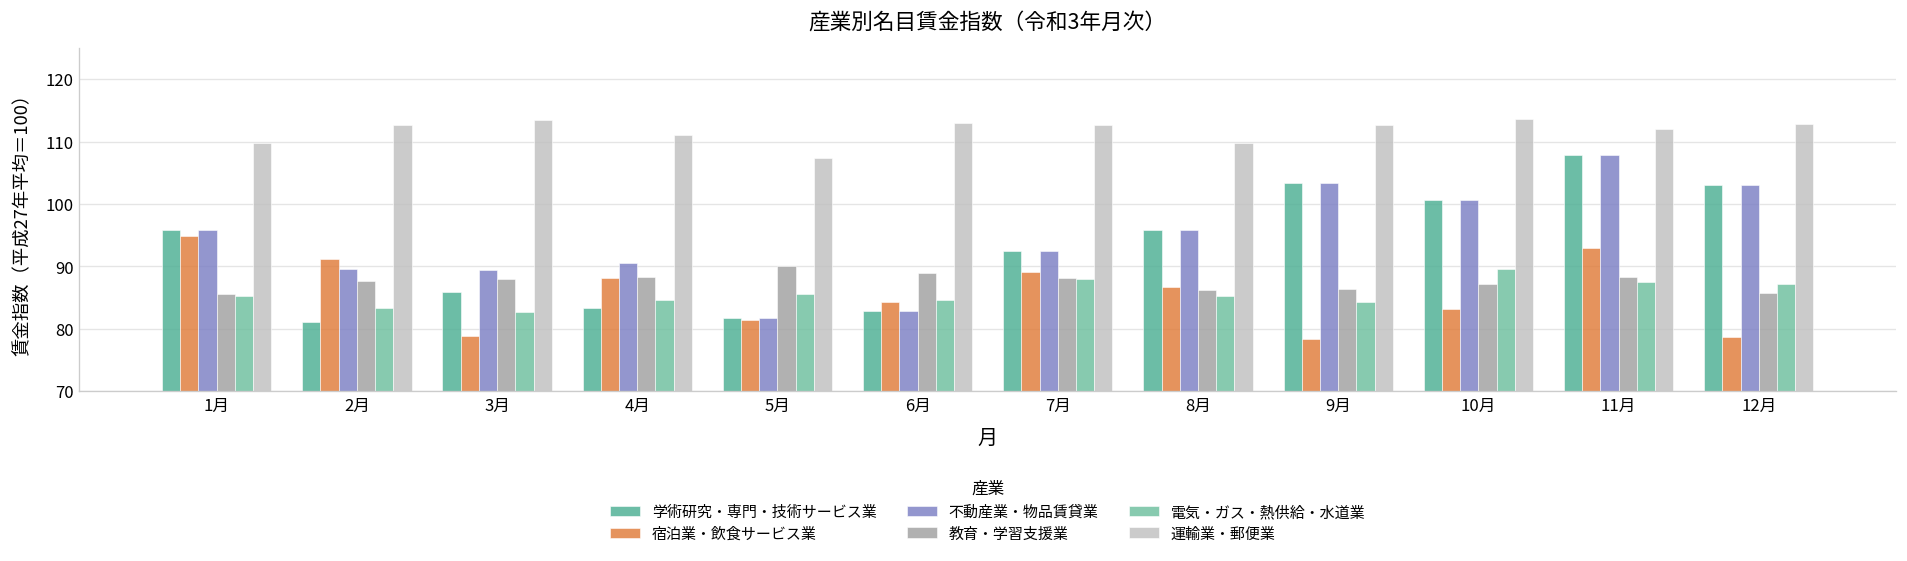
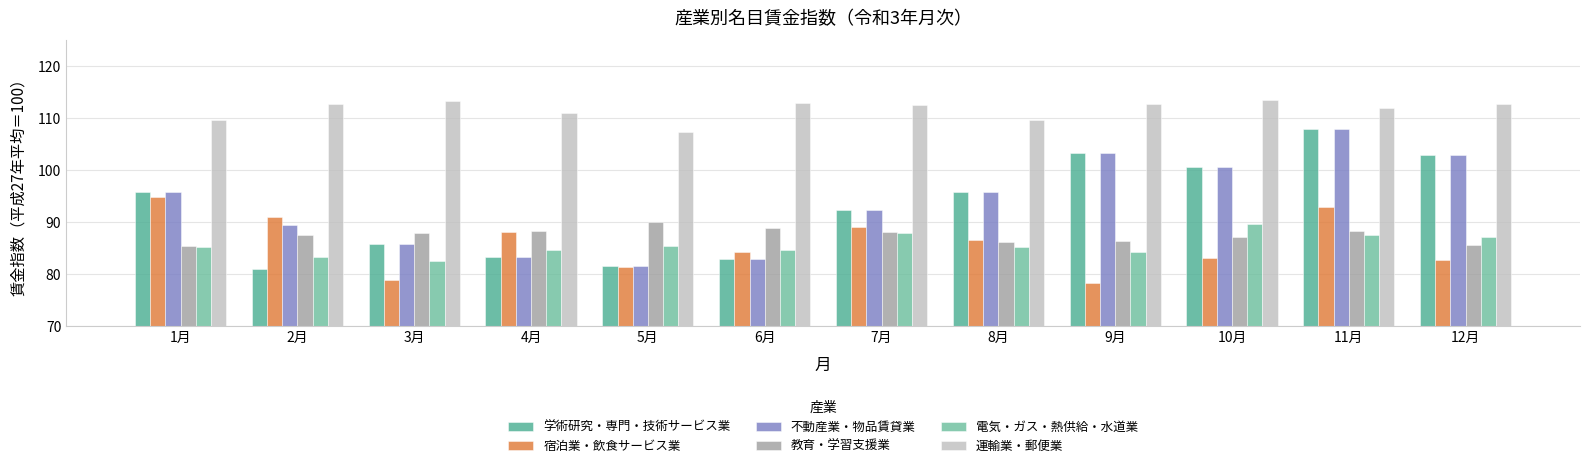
  {
    "宿泊業・飲食サービス業": {
      "1月": 95,
      "2月": 91,
      "3月": 79,
      "4月": 88,
      "5月": 81,
      "6月": 84,
      "7月": 89,
      "8月": 87,
      "9月": 78,
      "10月": 83,
      "11月": 93,
-     "12月": 79
+     "12月": 83
    },
    "不動産業・物品賃貸業": {
      "1月": 96,
      "2月": 90,
-     "3月": 89,
-     "4月": 91,
+     "3月": 86,
+     "4月": 83,
      "5月": 82,
      "6月": 83,
      "7月": 92,
      "8月": 96,
      "9月": 103,
      "10月": 101,
      "11月": 108,
      "12月": 103
    }
  }
